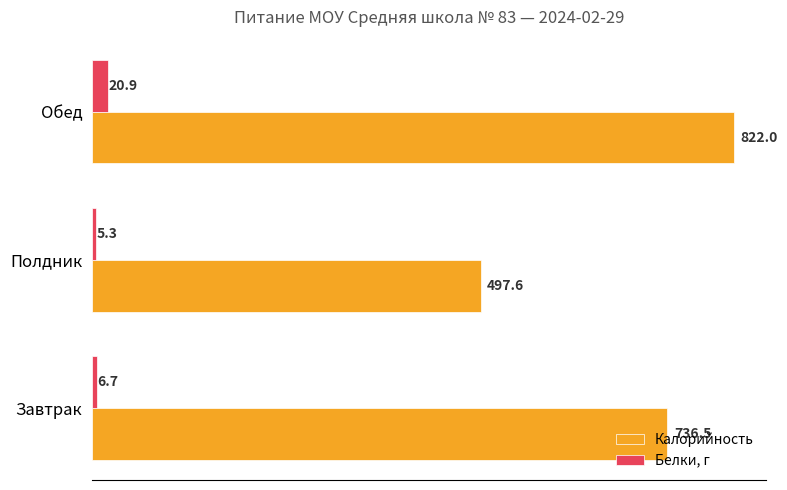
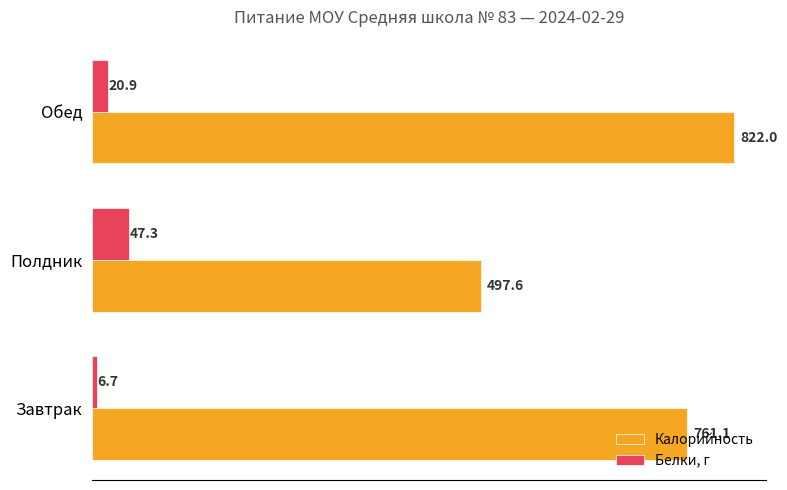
  {
    "Калорийность": {
      "Обед": 822.0,
      "Полдник": 497.6,
-     "Завтрак": 736.5
+     "Завтрак": 761.1
    },
    "Белки, г": {
      "Обед": 20.9,
-     "Полдник": 5.3,
+     "Полдник": 47.3,
      "Завтрак": 6.7
    }
  }
